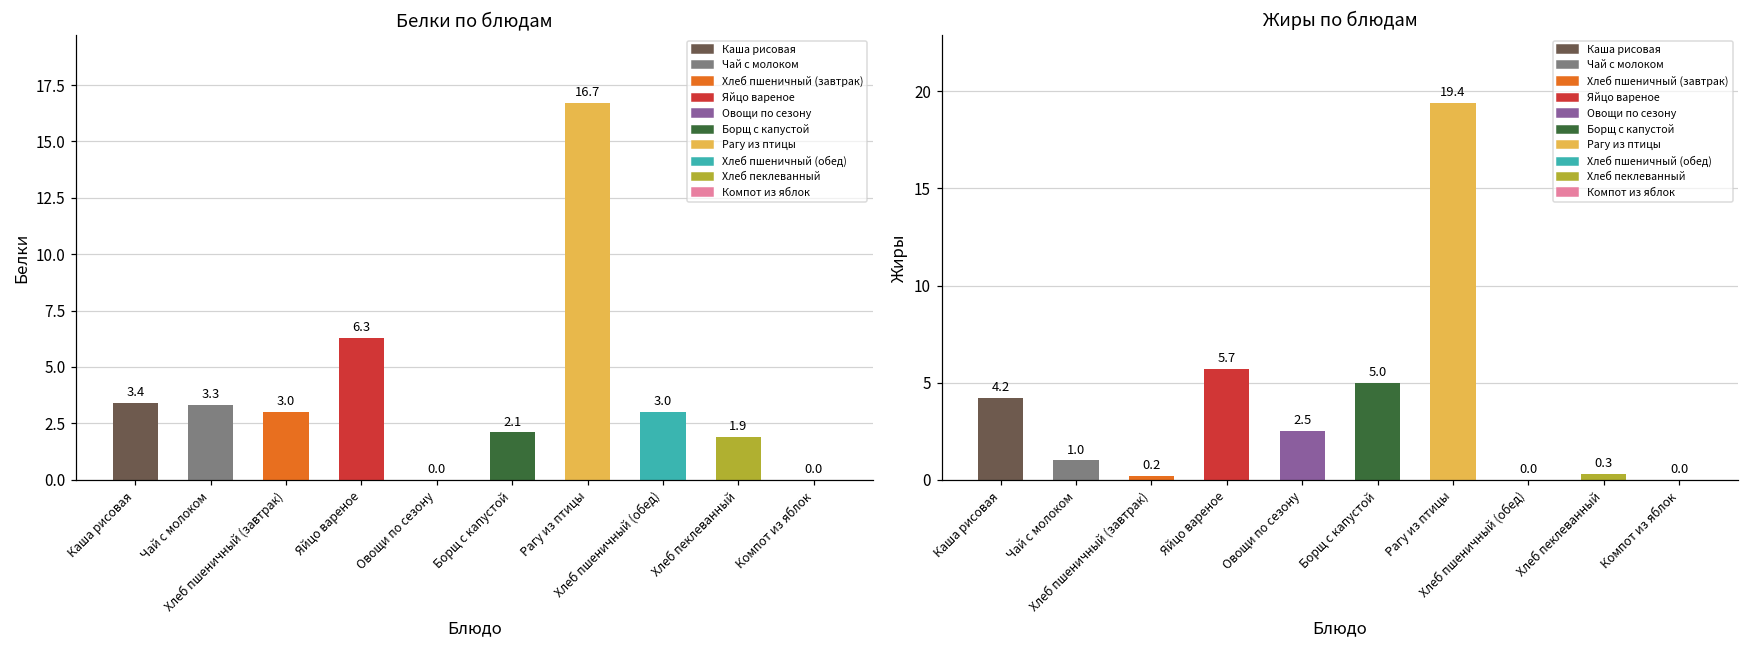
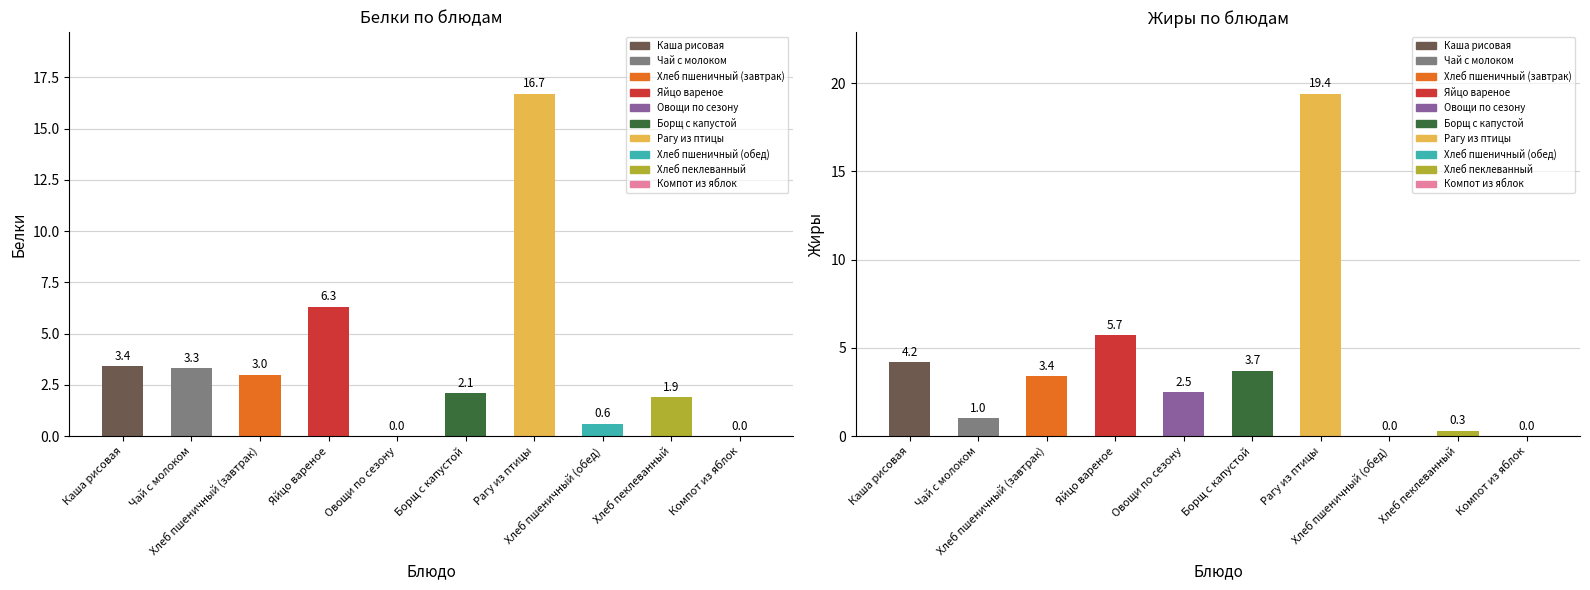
  {
    "Белки по блюдам": {
      "Каша рисовая": 3.4,
      "Чай с молоком": 3.3,
      "Хлеб пшеничный (завтрак)": 3.0,
      "Яйцо вареное": 6.3,
      "Овощи по сезону": 0.0,
      "Борщ с капустой": 2.1,
      "Рагу из птицы": 16.7,
-     "Хлеб пшеничный (обед)": 3.0,
+     "Хлеб пшеничный (обед)": 0.6,
      "Хлеб пеклеванный": 1.9,
      "Компот из яблок": 0.0
    },
    "Жиры по блюдам": {
      "Каша рисовая": 4.2,
      "Чай с молоком": 1.0,
-     "Хлеб пшеничный (завтрак)": 0.2,
+     "Хлеб пшеничный (завтрак)": 3.4,
      "Яйцо вареное": 5.7,
      "Овощи по сезону": 2.5,
-     "Борщ с капустой": 5.0,
+     "Борщ с капустой": 3.7,
      "Рагу из птицы": 19.4,
      "Хлеб пшеничный (обед)": 0.0,
      "Хлеб пеклеванный": 0.3,
      "Компот из яблок": 0.0
    }
  }
